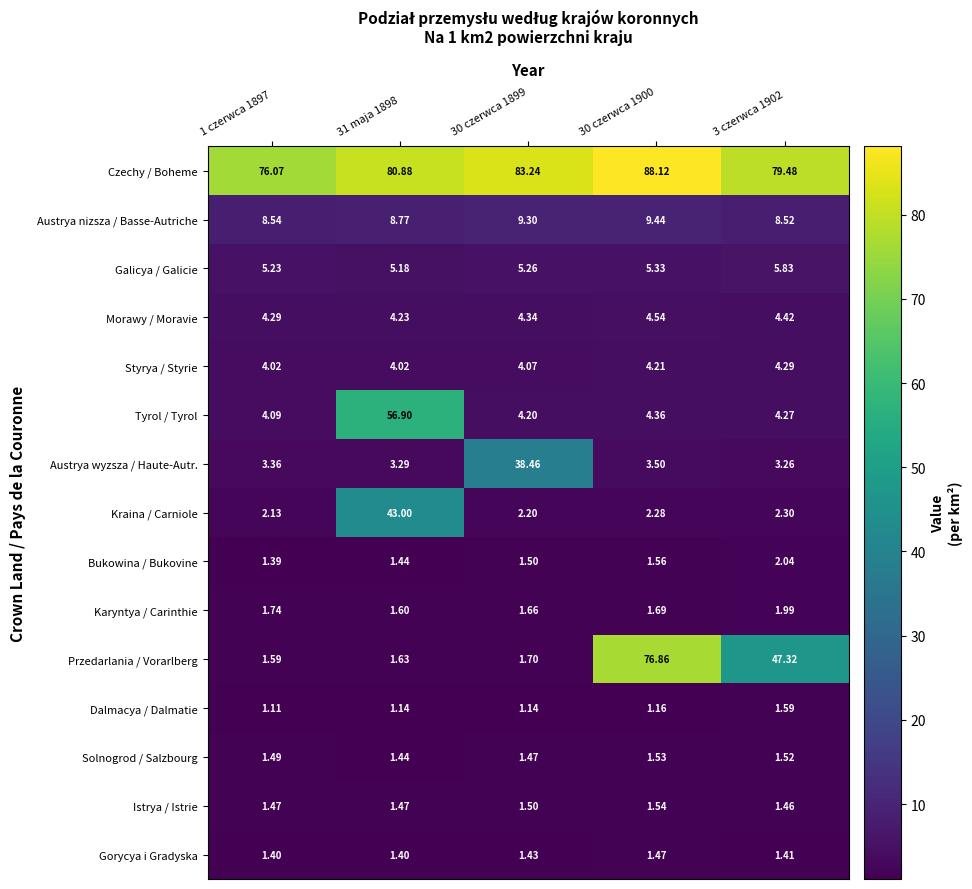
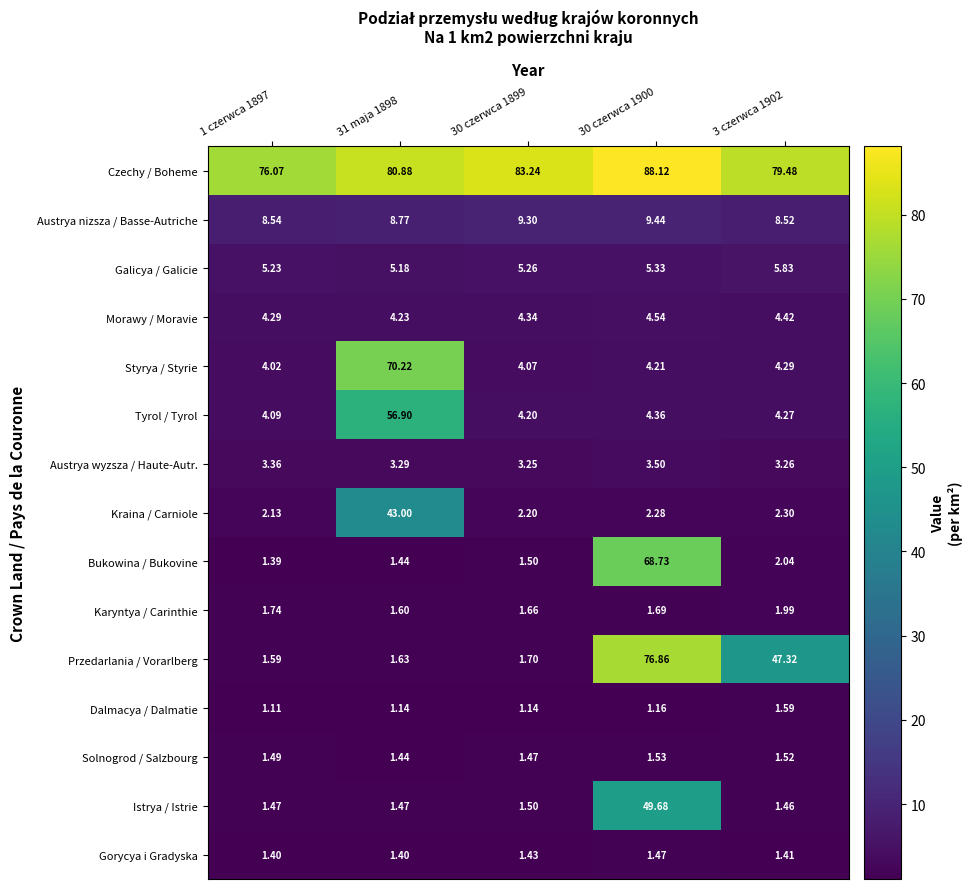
  {
    "Czechy / Boheme": {
      "1 czerwca 1897": 76.07,
      "31 maja 1898": 80.88,
      "30 czerwca 1899": 83.24,
      "30 czerwca 1900": 88.12,
      "3 czerwca 1902": 79.48
    },
    "Austrya nizsza / Basse-Autriche": {
      "1 czerwca 1897": 8.54,
      "31 maja 1898": 8.77,
      "30 czerwca 1899": 9.30,
      "30 czerwca 1900": 9.44,
      "3 czerwca 1902": 8.52
    },
    "Galicya / Galicie": {
      "1 czerwca 1897": 5.23,
      "31 maja 1898": 5.18,
      "30 czerwca 1899": 5.26,
      "30 czerwca 1900": 5.33,
      "3 czerwca 1902": 5.83
    },
    "Morawy / Moravie": {
      "1 czerwca 1897": 4.29,
      "31 maja 1898": 4.23,
      "30 czerwca 1899": 4.34,
      "30 czerwca 1900": 4.54,
      "3 czerwca 1902": 4.42
    },
    "Styrya / Styrie": {
      "1 czerwca 1897": 4.02,
-     "31 maja 1898": 4.02,
+     "31 maja 1898": 70.22,
      "30 czerwca 1899": 4.07,
      "30 czerwca 1900": 4.21,
      "3 czerwca 1902": 4.29
    },
    "Tyrol / Tyrol": {
      "1 czerwca 1897": 4.09,
      "31 maja 1898": 56.90,
      "30 czerwca 1899": 4.20,
      "30 czerwca 1900": 4.36,
      "3 czerwca 1902": 4.27
    },
    "Austrya wyzsza / Haute-Autr.": {
      "1 czerwca 1897": 3.36,
      "31 maja 1898": 3.29,
-     "30 czerwca 1899": 38.46,
+     "30 czerwca 1899": 3.25,
      "30 czerwca 1900": 3.50,
      "3 czerwca 1902": 3.26
    },
    "Kraina / Carniole": {
      "1 czerwca 1897": 2.13,
      "31 maja 1898": 43.00,
      "30 czerwca 1899": 2.20,
      "30 czerwca 1900": 2.28,
      "3 czerwca 1902": 2.30
    },
    "Bukowina / Bukovine": {
      "1 czerwca 1897": 1.39,
      "31 maja 1898": 1.44,
      "30 czerwca 1899": 1.50,
-     "30 czerwca 1900": 1.56,
+     "30 czerwca 1900": 68.73,
      "3 czerwca 1902": 2.04
    },
    "Karyntya / Carinthie": {
      "1 czerwca 1897": 1.74,
      "31 maja 1898": 1.60,
      "30 czerwca 1899": 1.66,
      "30 czerwca 1900": 1.69,
      "3 czerwca 1902": 1.99
    },
    "Przedarlania / Vorarlberg": {
      "1 czerwca 1897": 1.59,
      "31 maja 1898": 1.63,
      "30 czerwca 1899": 1.70,
      "30 czerwca 1900": 76.86,
      "3 czerwca 1902": 47.32
    },
    "Dalmacya / Dalmatie": {
      "1 czerwca 1897": 1.11,
      "31 maja 1898": 1.14,
      "30 czerwca 1899": 1.14,
      "30 czerwca 1900": 1.16,
      "3 czerwca 1902": 1.59
    },
    "Solnogrod / Salzbourg": {
      "1 czerwca 1897": 1.49,
      "31 maja 1898": 1.44,
      "30 czerwca 1899": 1.47,
      "30 czerwca 1900": 1.53,
      "3 czerwca 1902": 1.52
    },
    "Istrya / Istrie": {
      "1 czerwca 1897": 1.47,
      "31 maja 1898": 1.47,
      "30 czerwca 1899": 1.50,
-     "30 czerwca 1900": 1.54,
+     "30 czerwca 1900": 49.68,
      "3 czerwca 1902": 1.46
    },
    "Gorycya i Gradyska": {
      "1 czerwca 1897": 1.40,
      "31 maja 1898": 1.40,
      "30 czerwca 1899": 1.43,
      "30 czerwca 1900": 1.47,
      "3 czerwca 1902": 1.41
    }
  }
